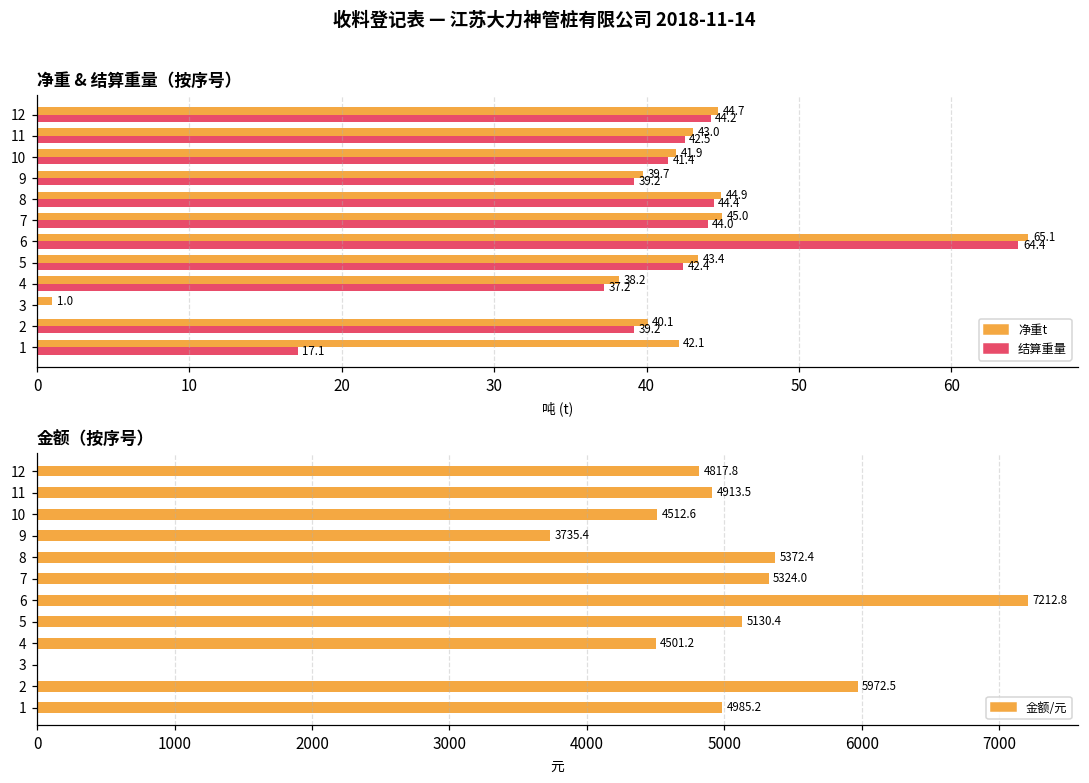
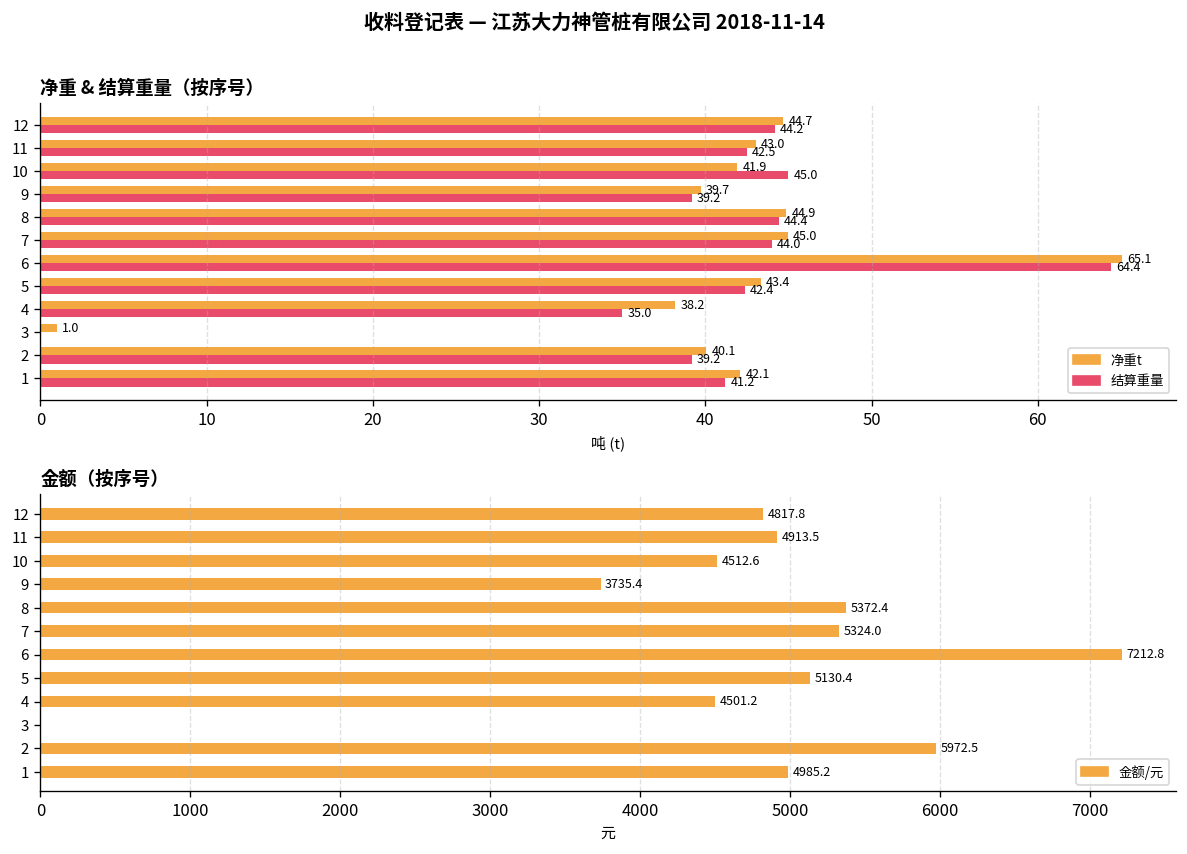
  {
    "净重 & 结算重量（按序号）": {
      "净重t": {
        "7": 45.0,
        "5": 43.4,
        "4": 38.2,
        "3": 1.0,
        "2": 40.1,
        "1": 42.1
      },
      "结算重量": {
-       "10": 41.4,
+       "10": 45.0,
        "7": 44.0,
        "5": 42.4,
-       "4": 37.2,
+       "4": 35.0,
        "2": 39.2,
-       "1": 17.1
+       "1": 41.2
      }
    },
    "金额（按序号）": {
      "12": 4817.8,
      "11": 4913.5,
      "10": 4512.6,
      "9": 3735.4,
      "8": 5372.4,
      "7": 5324.0,
      "6": 7212.8,
      "5": 5130.4,
      "4": 4501.2,
      "2": 5972.5,
      "1": 4985.2
    }
  }
